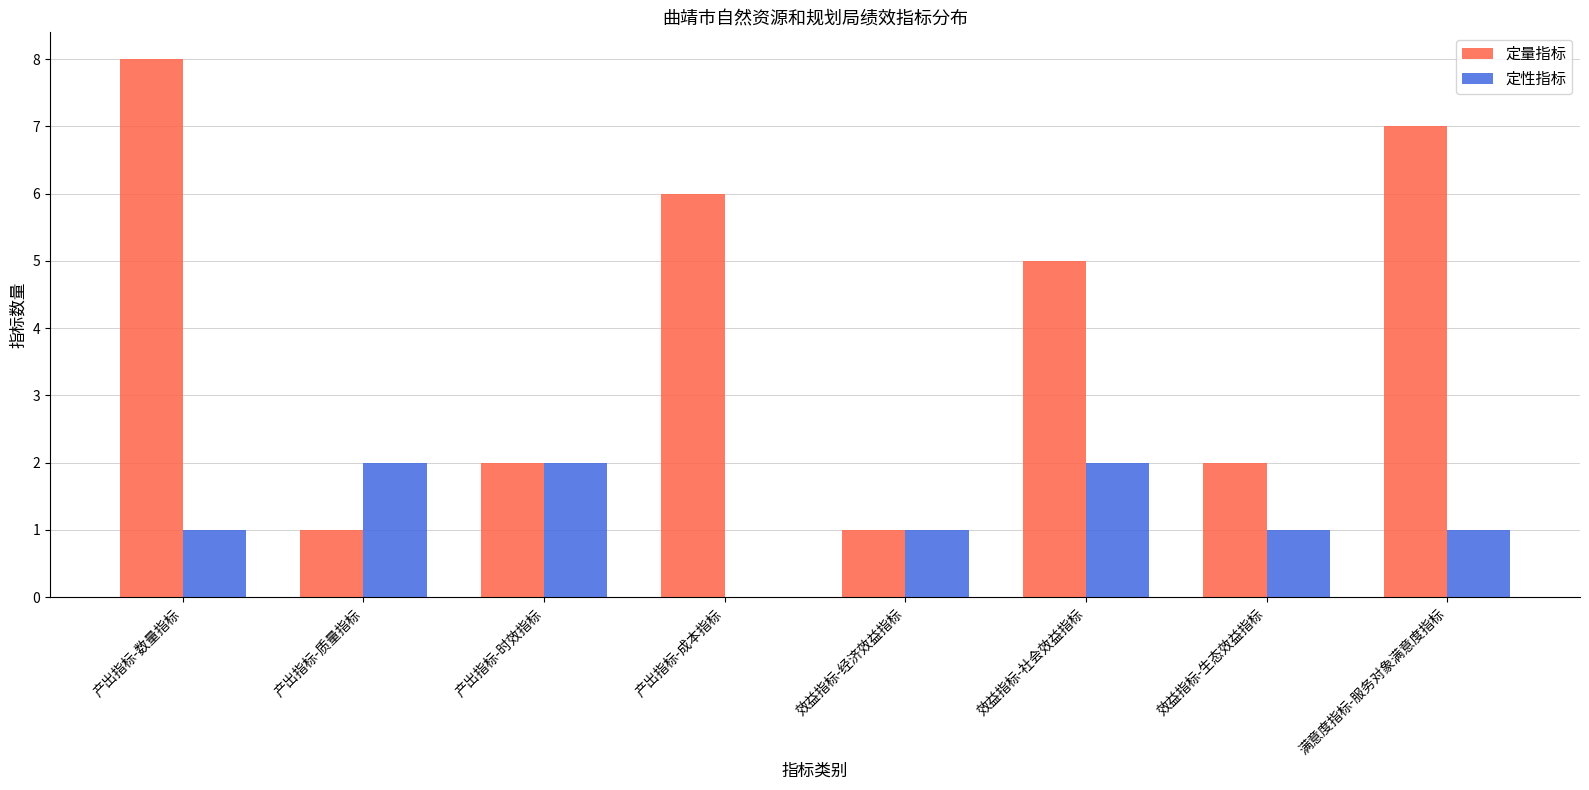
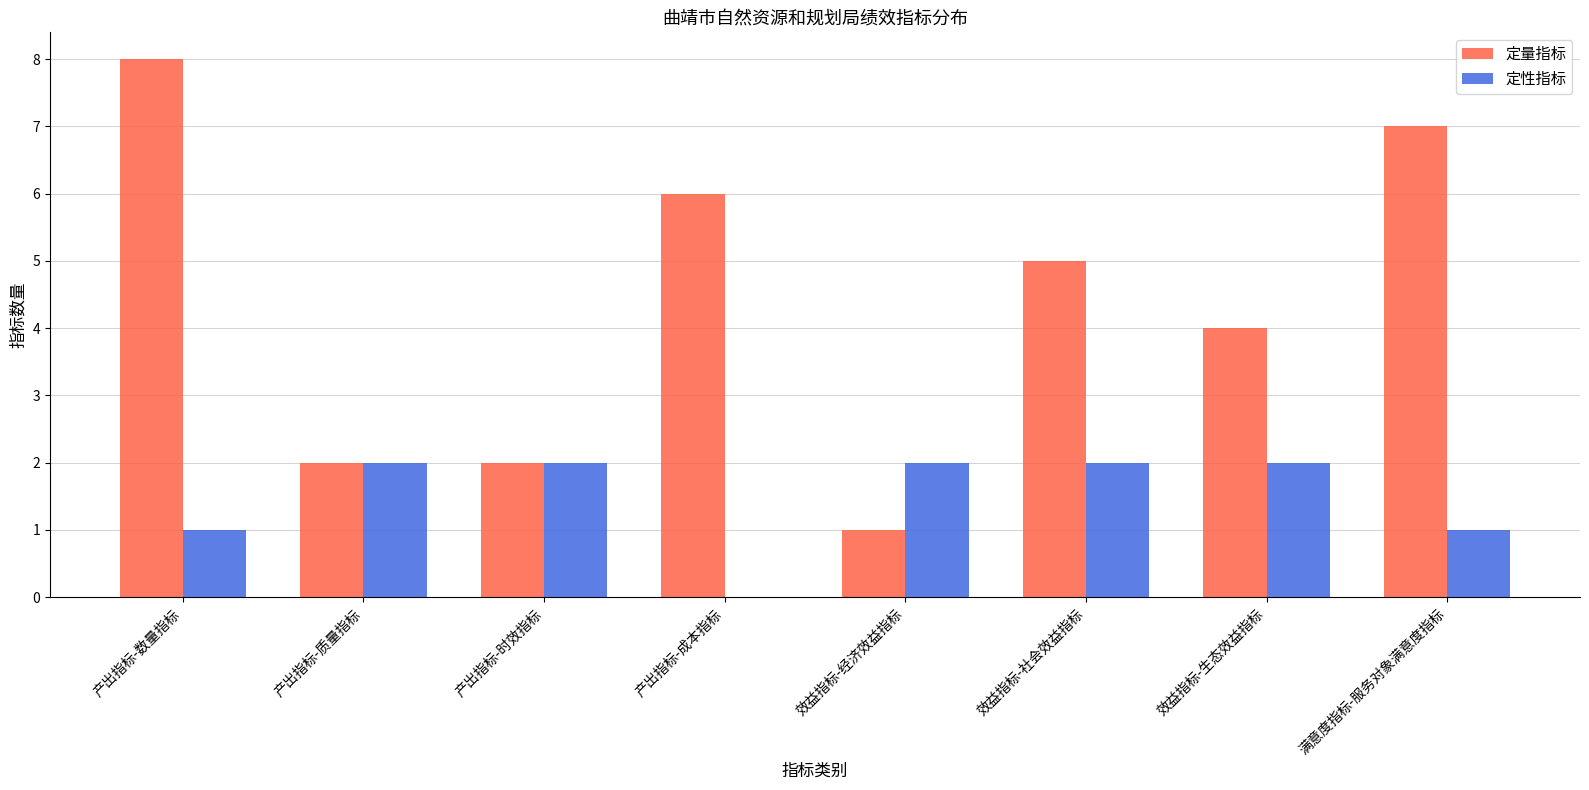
  {
    "定量指标": {
      "产出指标-数量指标": 8,
-     "产出指标-质量指标": 1,
+     "产出指标-质量指标": 2,
      "产出指标-时效指标": 2,
      "产出指标-成本指标": 6,
      "效益指标-经济效益指标": 1,
      "效益指标-社会效益指标": 5,
-     "效益指标-生态效益指标": 2,
+     "效益指标-生态效益指标": 4,
      "满意度指标-服务对象满意度指标": 7
    },
    "定性指标": {
      "产出指标-数量指标": 1,
      "产出指标-质量指标": 2,
      "产出指标-时效指标": 2,
      "产出指标-成本指标": 0,
-     "效益指标-经济效益指标": 1,
+     "效益指标-经济效益指标": 2,
      "效益指标-社会效益指标": 2,
-     "效益指标-生态效益指标": 1,
+     "效益指标-生态效益指标": 2,
      "满意度指标-服务对象满意度指标": 1
    }
  }
